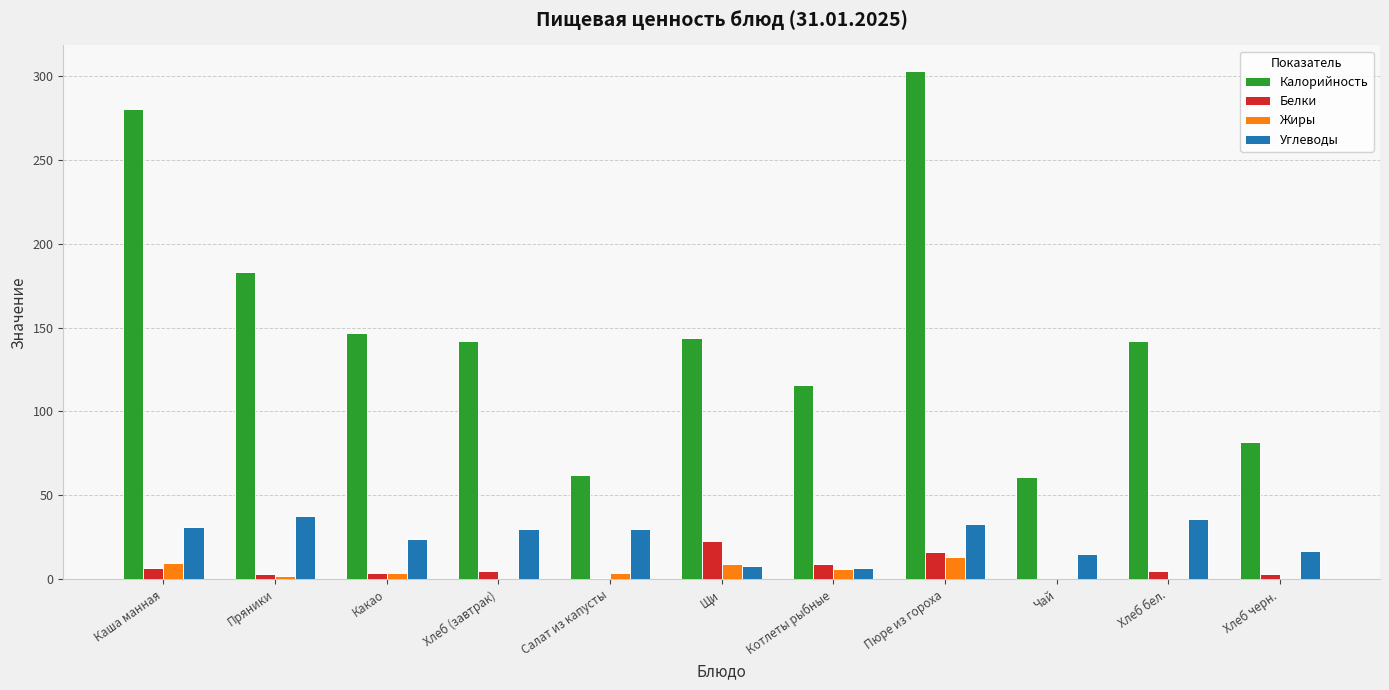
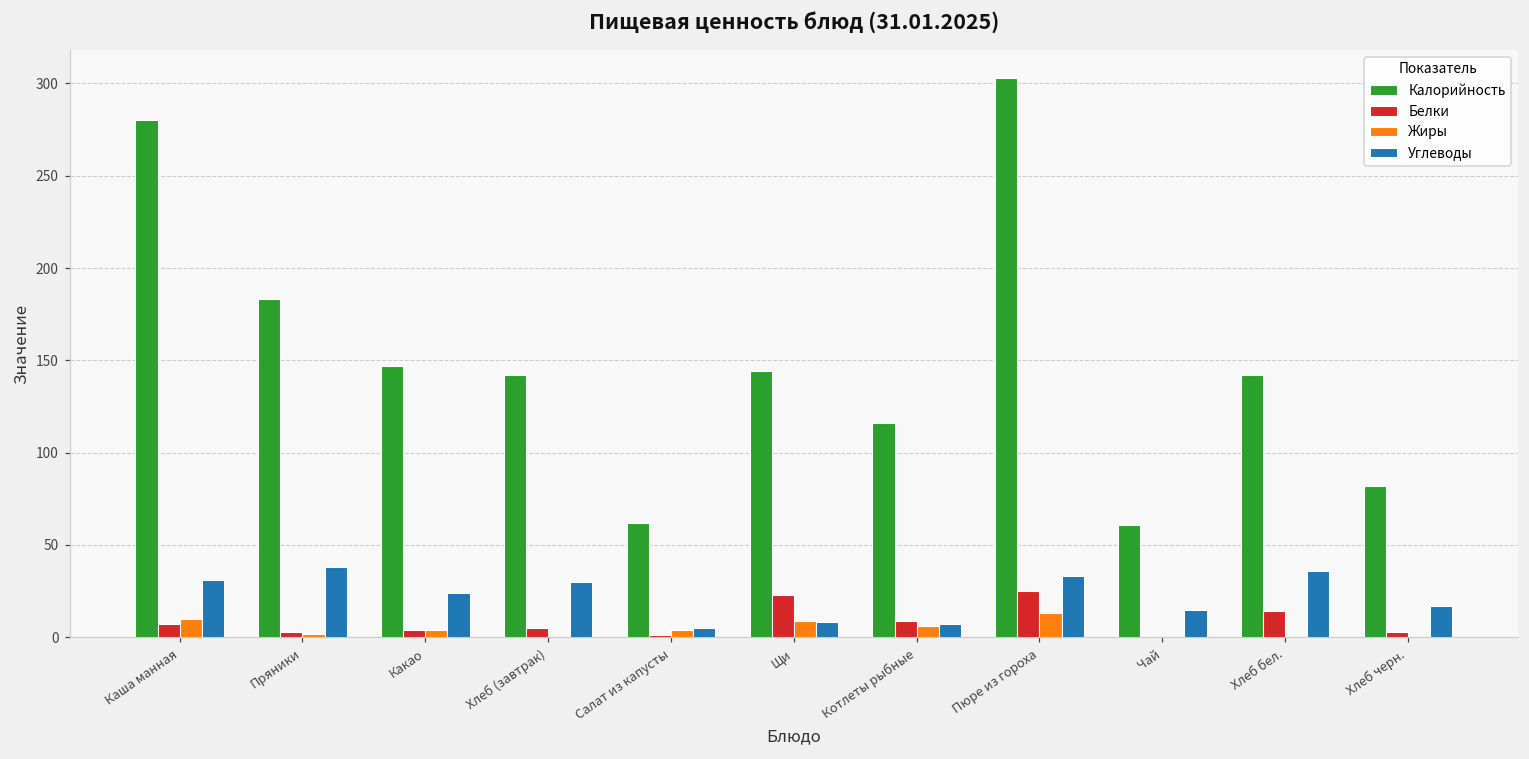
  {
    "Калорийность": {
      "Каша манная": 280,
      "Пряники": 183,
      "Какао": 147,
      "Хлеб (завтрак)": 142,
      "Салат из капусты": 62,
      "Щи": 144,
      "Котлеты рыбные": 116,
      "Пюре из гороха": 303,
      "Чай": 61,
      "Хлеб бел.": 142,
      "Хлеб черн.": 82
    },
    "Белки": {
      "Каша манная": 7,
      "Пряники": 3,
      "Какао": 4,
      "Хлеб (завтрак)": 5,
      "Щи": 23,
      "Котлеты рыбные": 9,
-     "Пюре из гороха": 16,
+     "Пюре из гороха": 25,
      "Чай": 0,
-     "Хлеб бел.": 5,
+     "Хлеб бел.": 14,
      "Хлеб черн.": 3
    },
    "Жиры": {
      "Каша манная": 10,
      "Пряники": 2,
      "Какао": 4,
      "Хлеб (завтрак)": 0,
      "Салат из капусты": 4,
      "Щи": 9,
      "Котлеты рыбные": 6,
      "Пюре из гороха": 13,
      "Чай": 0,
      "Хлеб бел.": 0,
      "Хлеб черн.": 0
    },
    "Углеводы": {
      "Каша манная": 31,
      "Пряники": 38,
      "Какао": 24,
      "Хлеб (завтрак)": 30,
-     "Салат из капусты": 30,
+     "Салат из капусты": 5,
      "Щи": 8,
      "Котлеты рыбные": 7,
      "Пюре из гороха": 33,
      "Чай": 15,
      "Хлеб бел.": 36,
      "Хлеб черн.": 17
    }
  }
